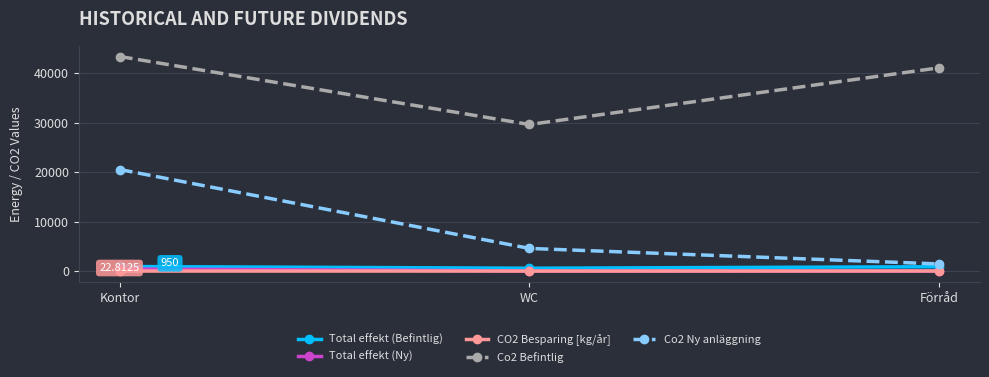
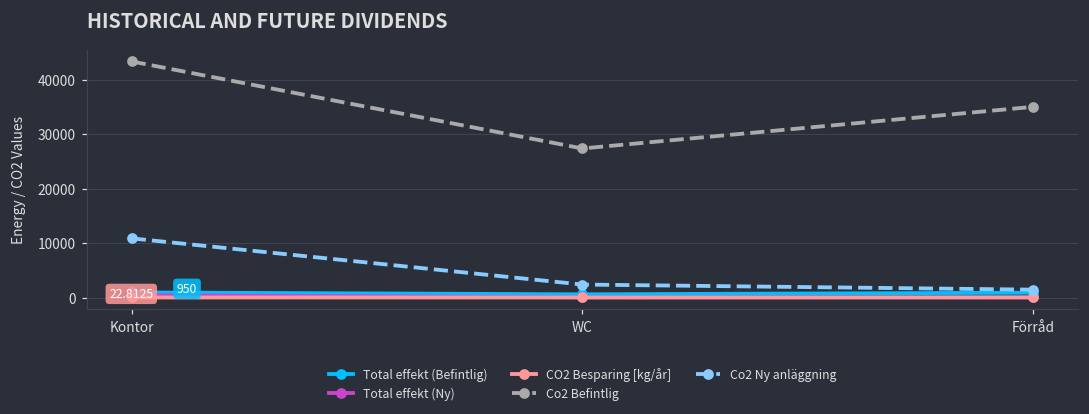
  {
    "Total effekt (Befintlig)": {
      "WC": 1000,
      "Förråd": 1000
    },
    "Co2 Befintlig": {
      "Kontor": 43000,
-     "WC": 30000,
-     "Förråd": 41000
+     "WC": 27000,
+     "Förråd": 35000
    },
    "Co2 Ny anläggning": {
-     "Kontor": 21000,
-     "WC": 5000,
+     "Kontor": 11000,
+     "WC": 2000,
      "Förråd": 1000
    }
  }
